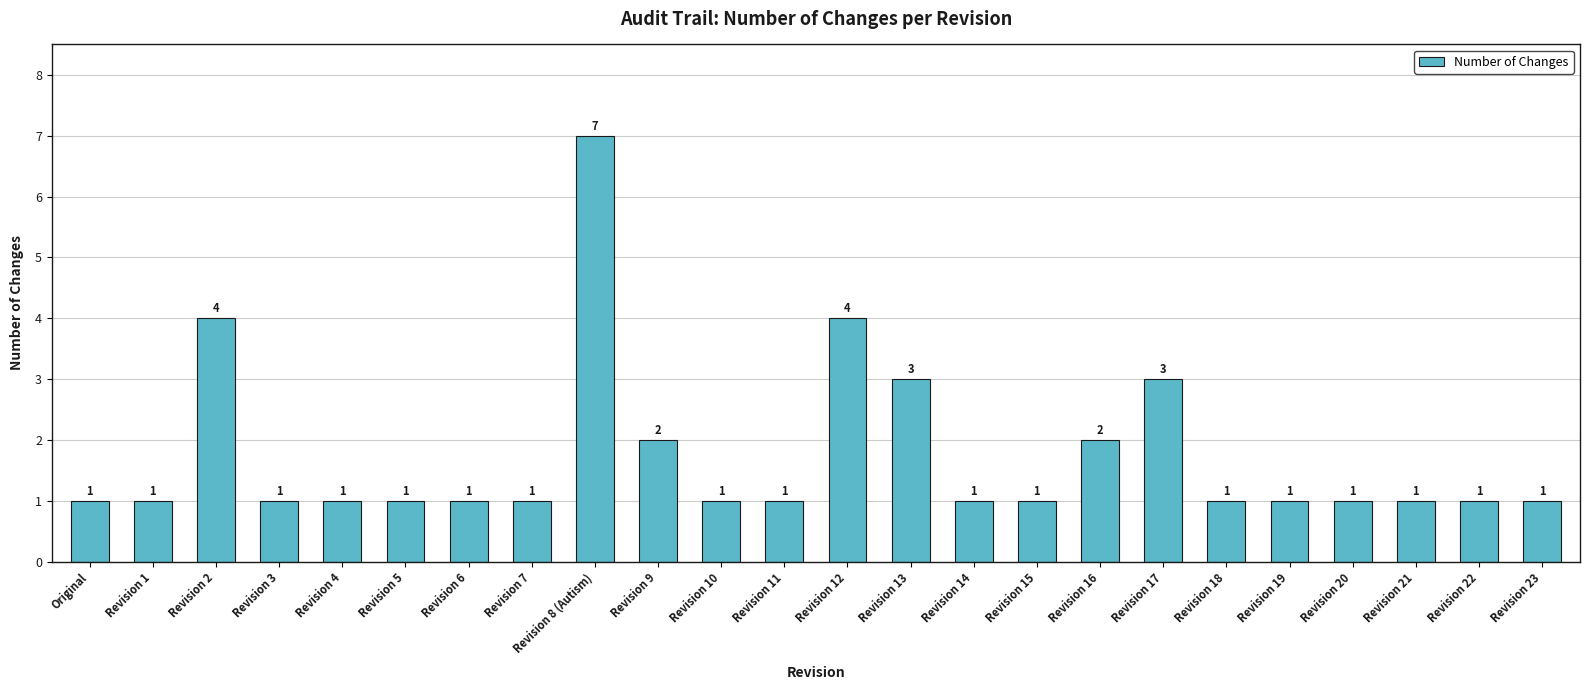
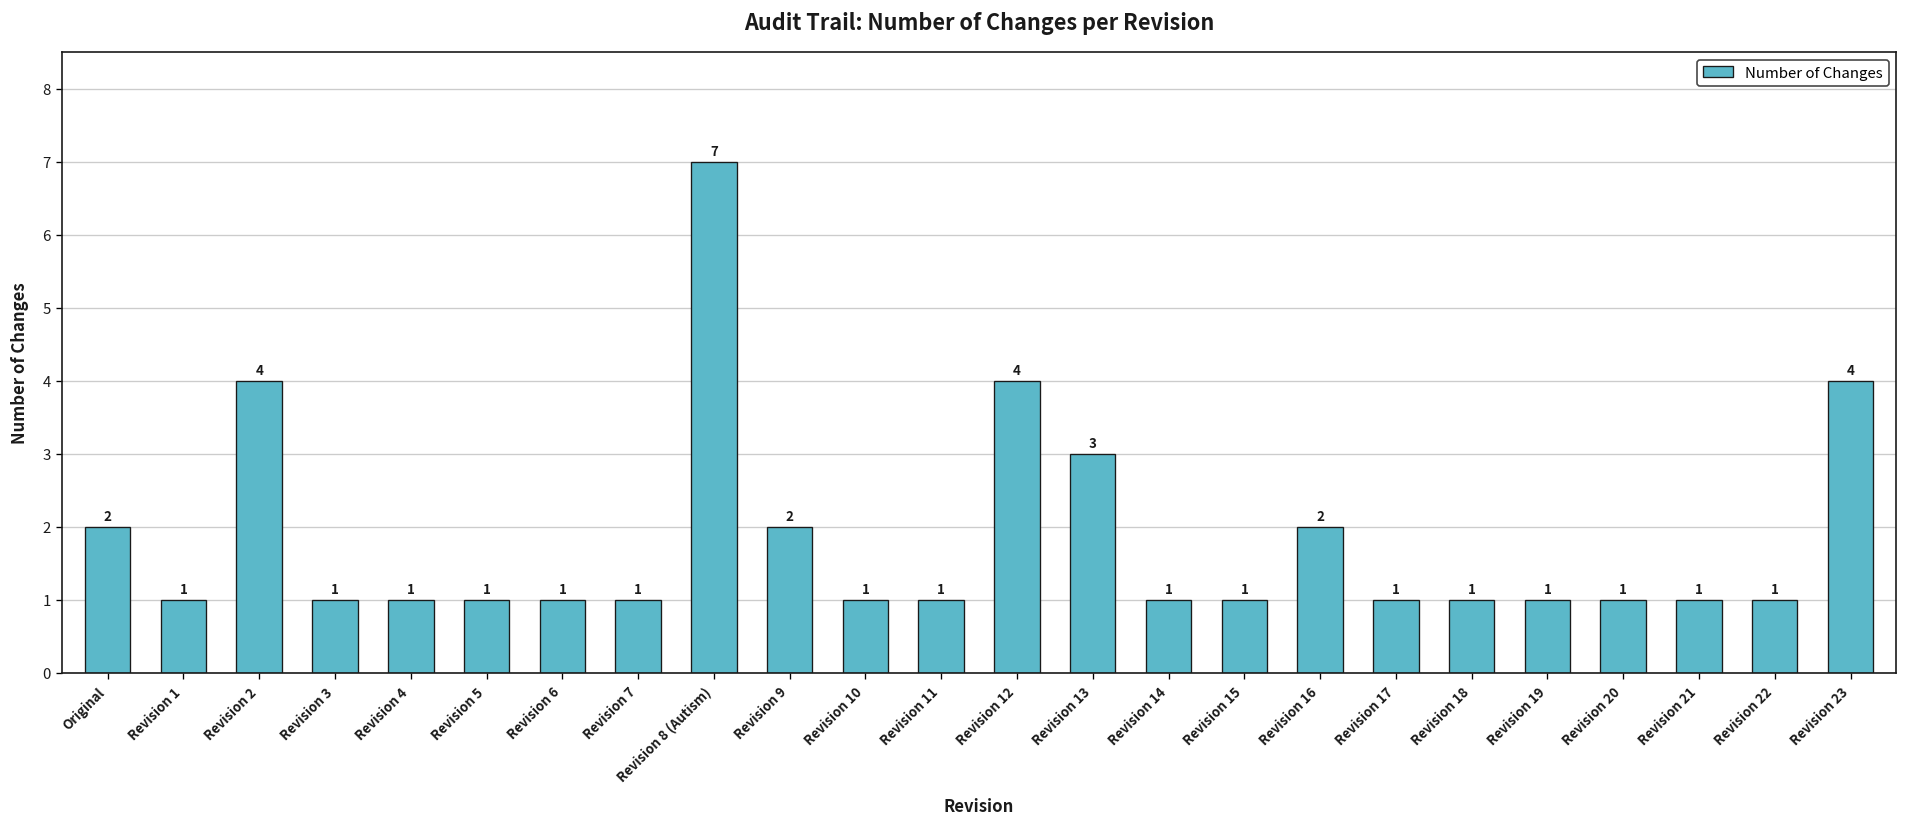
  {
-   "Original": 1,
+   "Original": 2,
    "Revision 1": 1,
    "Revision 2": 4,
    "Revision 3": 1,
    "Revision 4": 1,
    "Revision 5": 1,
    "Revision 6": 1,
    "Revision 7": 1,
    "Revision 8 (Autism)": 7,
    "Revision 9": 2,
    "Revision 10": 1,
    "Revision 11": 1,
    "Revision 12": 4,
    "Revision 13": 3,
    "Revision 14": 1,
    "Revision 15": 1,
    "Revision 16": 2,
-   "Revision 17": 3,
+   "Revision 17": 1,
    "Revision 18": 1,
    "Revision 19": 1,
    "Revision 20": 1,
    "Revision 21": 1,
    "Revision 22": 1,
-   "Revision 23": 1
+   "Revision 23": 4
  }
